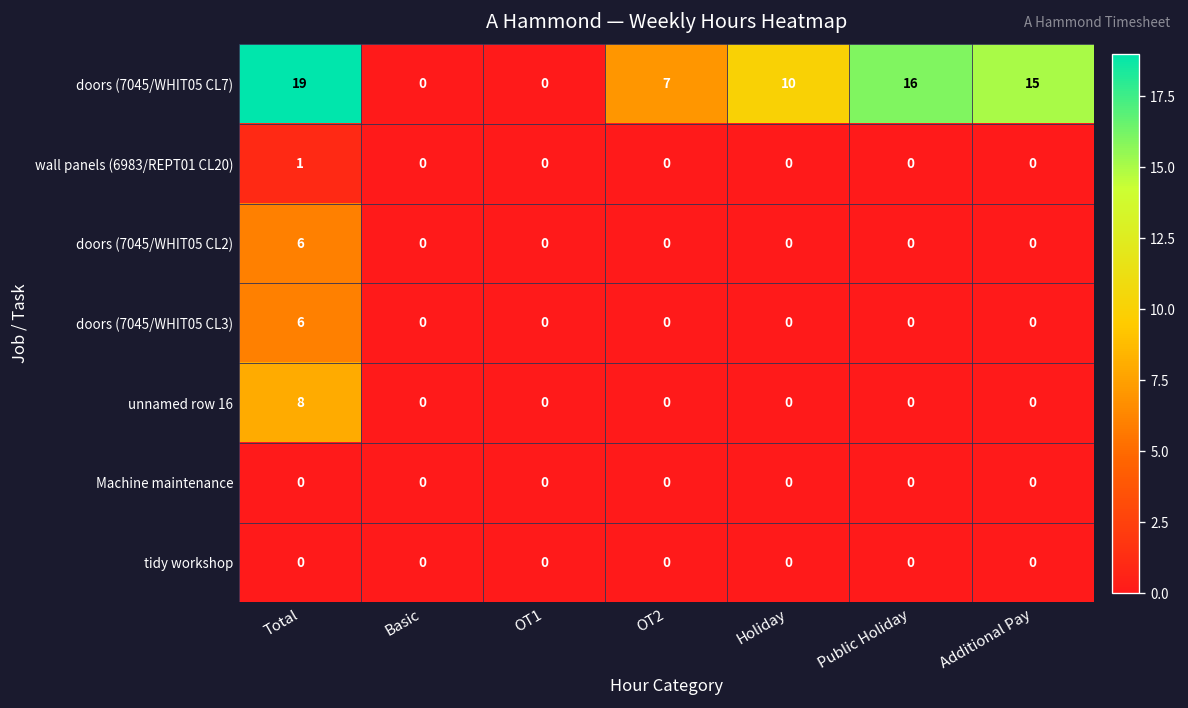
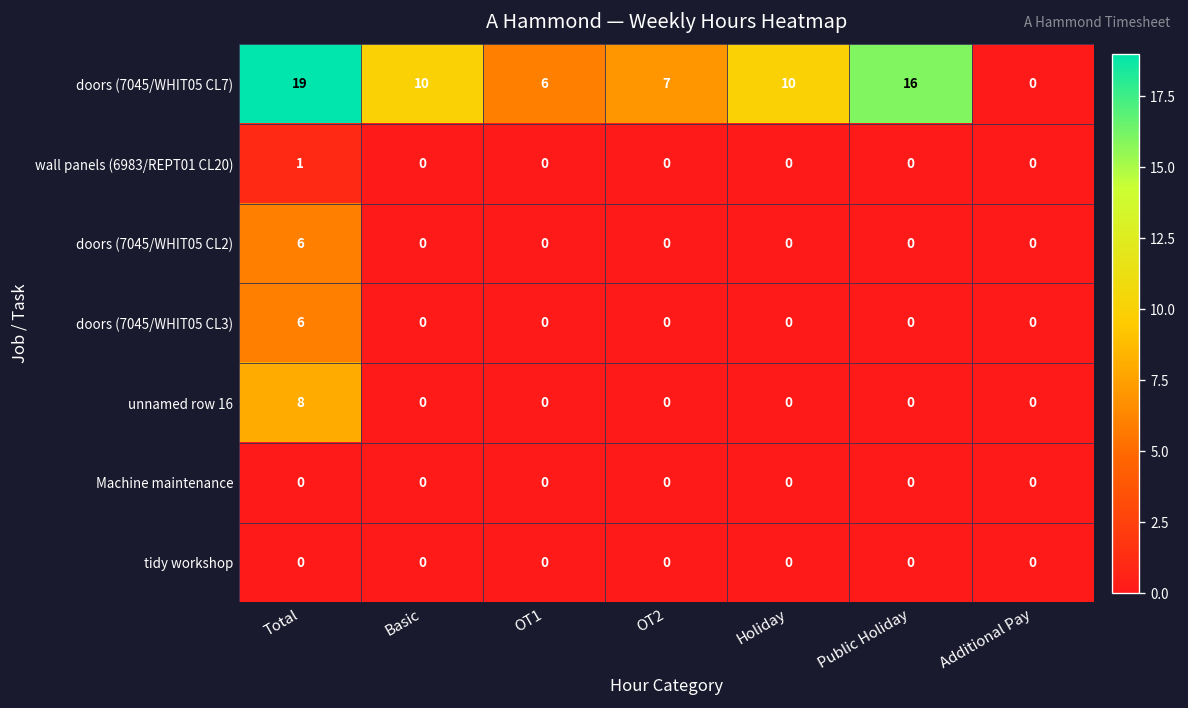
  {
    "doors (7045/WHIT05 CL7)": {
      "Total": 19,
-     "Basic": 0,
-     "OT1": 0,
+     "Basic": 10,
+     "OT1": 6,
      "OT2": 7,
      "Holiday": 10,
      "Public Holiday": 16,
-     "Additional Pay": 15
+     "Additional Pay": 0
    },
    "wall panels (6983/REPT01 CL20)": {
      "Total": 1,
      "Basic": 0,
      "OT1": 0,
      "OT2": 0,
      "Holiday": 0,
      "Public Holiday": 0,
      "Additional Pay": 0
    },
    "doors (7045/WHIT05 CL2)": {
      "Total": 6,
      "Basic": 0,
      "OT1": 0,
      "OT2": 0,
      "Holiday": 0,
      "Public Holiday": 0,
      "Additional Pay": 0
    },
    "doors (7045/WHIT05 CL3)": {
      "Total": 6,
      "Basic": 0,
      "OT1": 0,
      "OT2": 0,
      "Holiday": 0,
      "Public Holiday": 0,
      "Additional Pay": 0
    },
    "unnamed row 16": {
      "Total": 8,
      "Basic": 0,
      "OT1": 0,
      "OT2": 0,
      "Holiday": 0,
      "Public Holiday": 0,
      "Additional Pay": 0
    },
    "Machine maintenance": {
      "Total": 0,
      "Basic": 0,
      "OT1": 0,
      "OT2": 0,
      "Holiday": 0,
      "Public Holiday": 0,
      "Additional Pay": 0
    },
    "tidy workshop": {
      "Total": 0,
      "Basic": 0,
      "OT1": 0,
      "OT2": 0,
      "Holiday": 0,
      "Public Holiday": 0,
      "Additional Pay": 0
    }
  }
